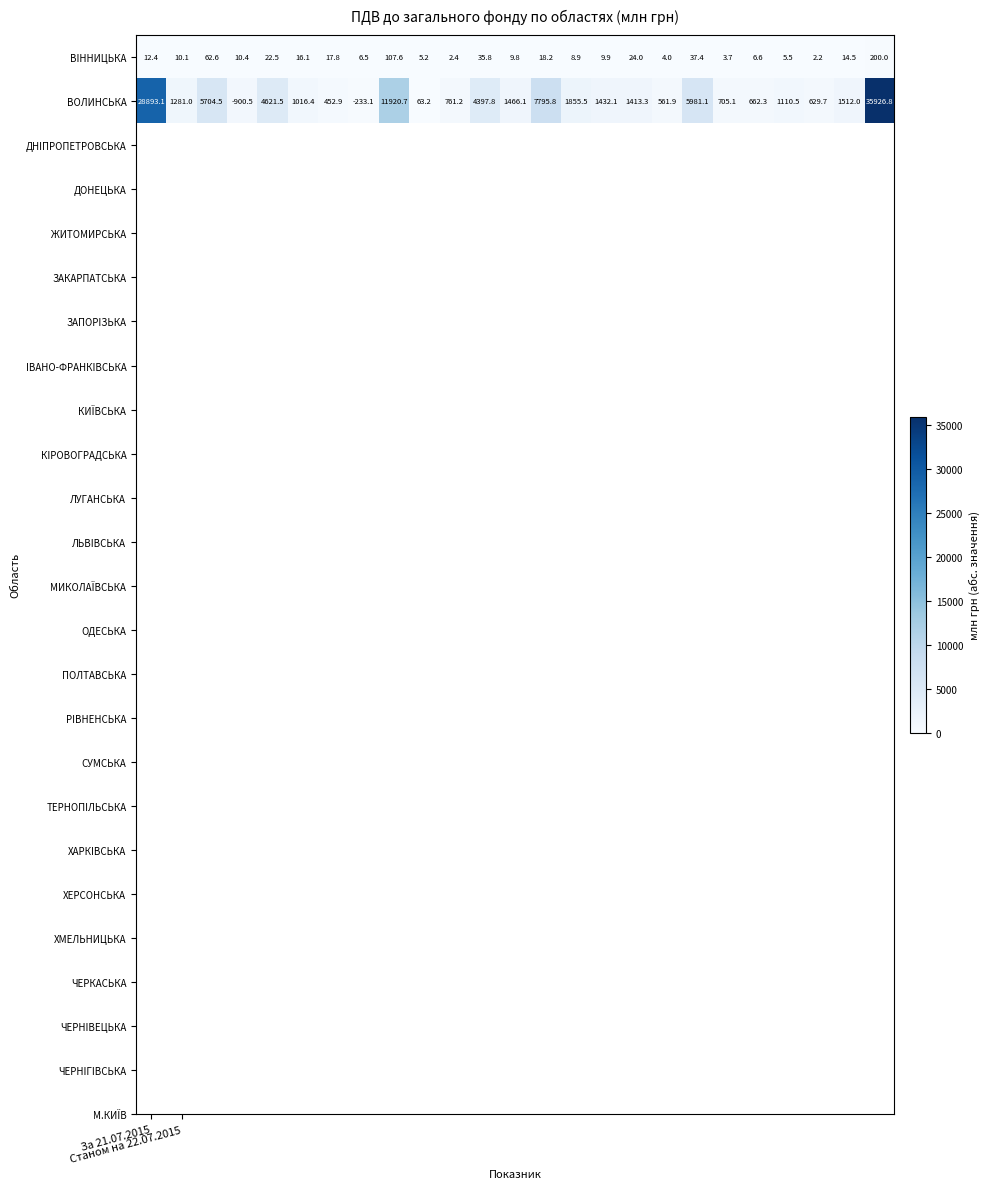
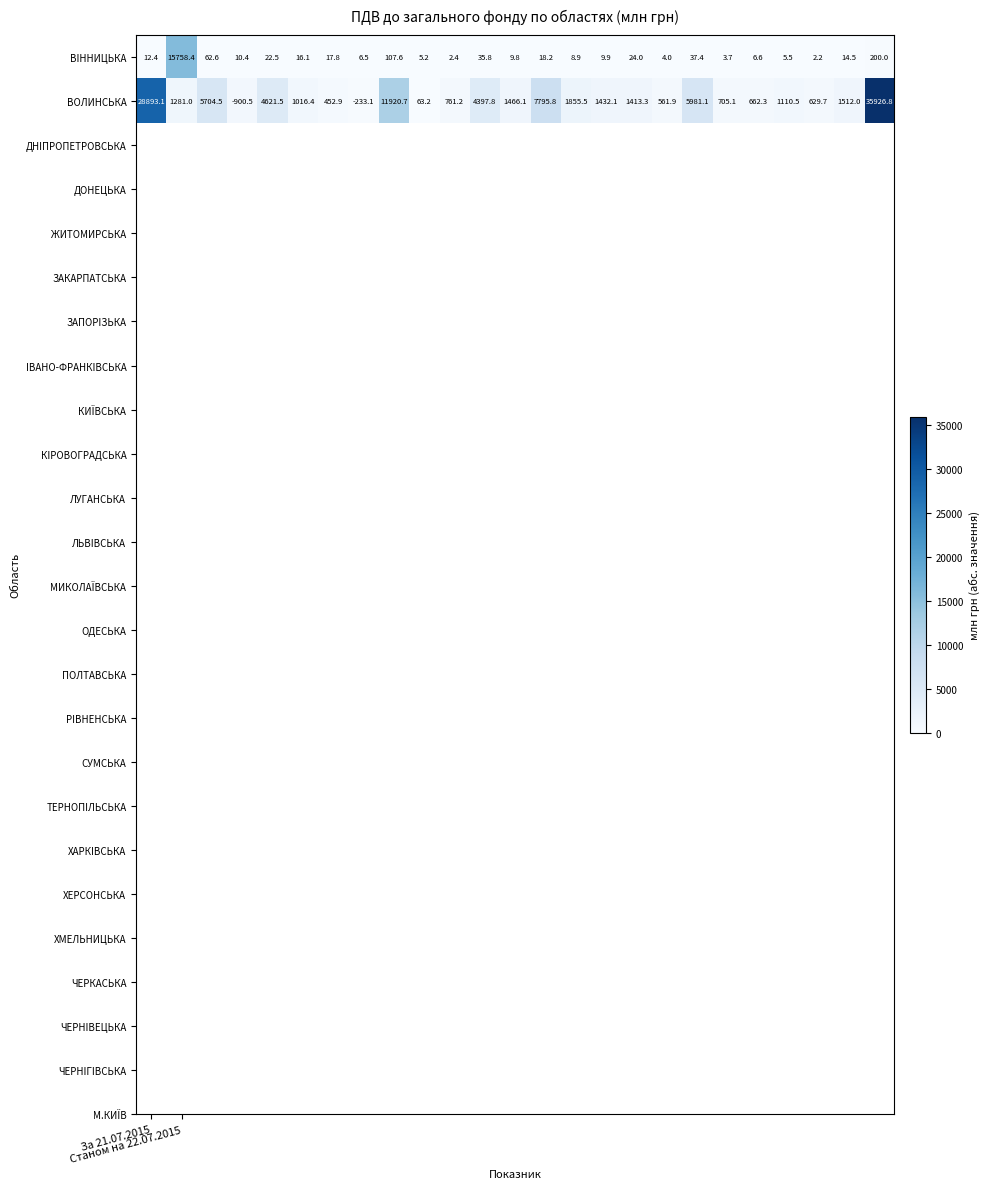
  {
    "ВІННИЦЬКА": {
      "За 21.07.2015": 12.4,
-     "Станом на 22.07.2015": 10.1
+     "Станом на 22.07.2015": 15758.4
    },
    "ВОЛИНСЬКА": {
      "За 21.07.2015": 28893.1,
      "Станом на 22.07.2015": 1281.0
    }
  }
